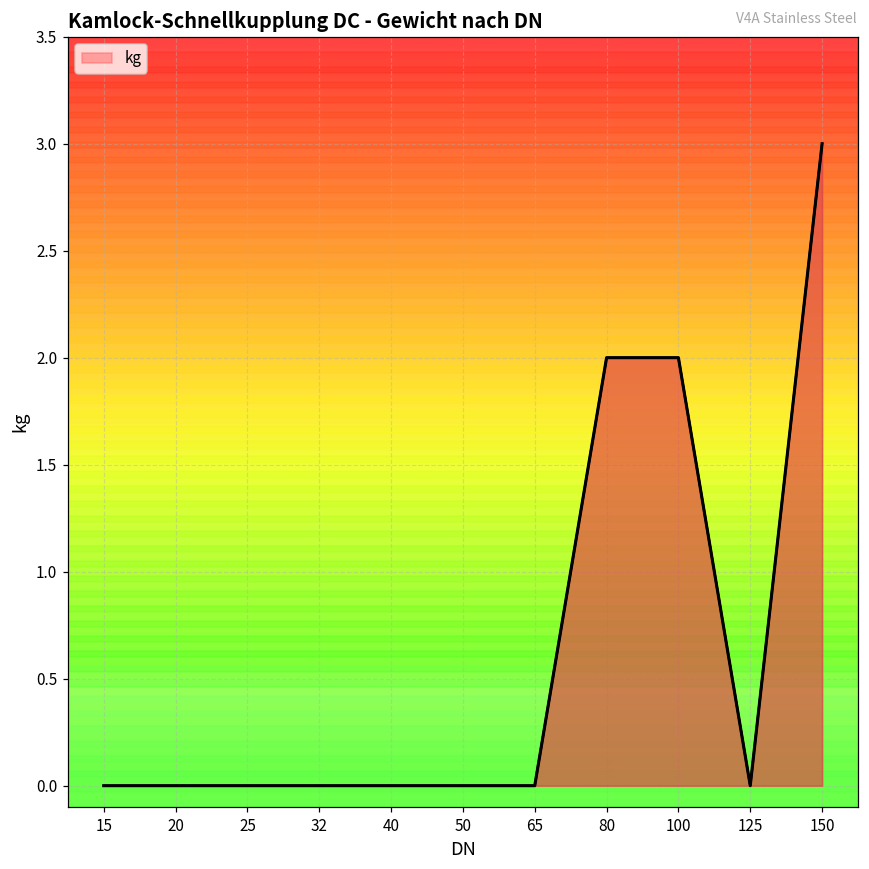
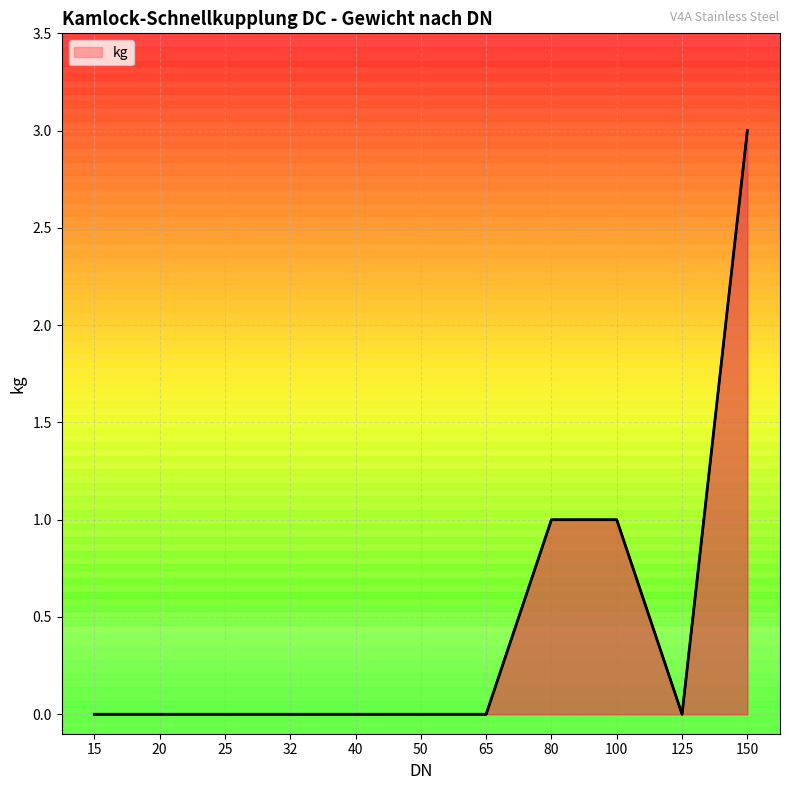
  {
    "15": 0,
    "20": 0,
    "25": 0,
    "32": 0,
    "40": 0,
    "50": 0,
    "65": 0,
-   "80": 2,
-   "100": 2,
+   "80": 1,
+   "100": 1,
    "125": 0,
    "150": 3
  }
